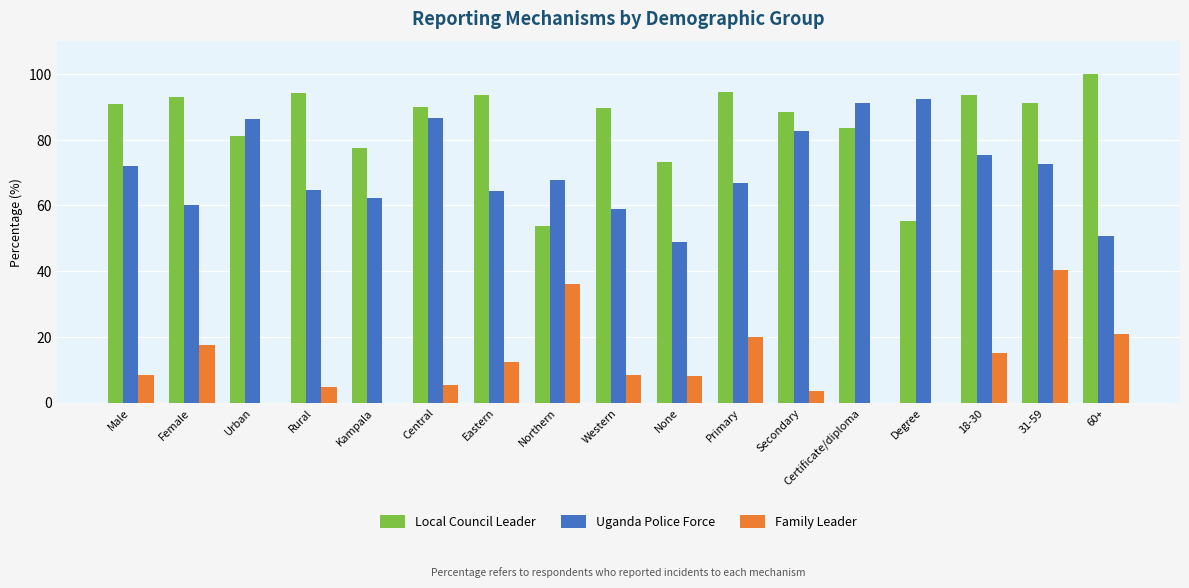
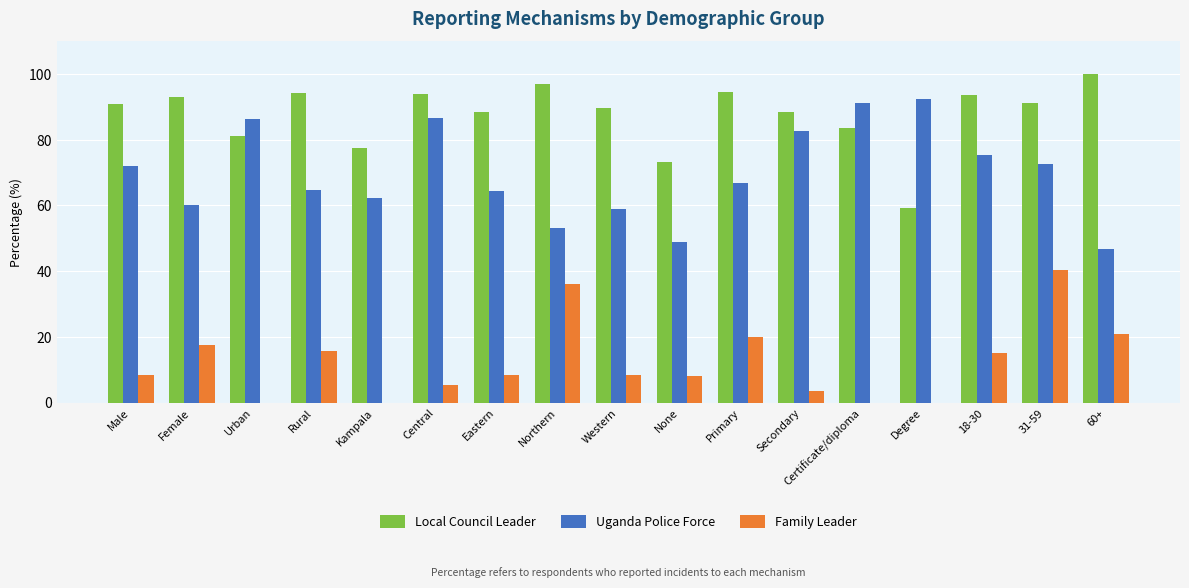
  {
    "Local Council Leader": {
      "Male": 91,
      "Female": 93,
      "Urban": 81,
      "Rural": 94,
      "Kampala": 77,
-     "Central": 90,
-     "Eastern": 94,
-     "Northern": 54,
+     "Central": 94,
+     "Eastern": 89,
+     "Northern": 97,
      "Western": 90,
      "None": 73,
      "Primary": 95,
      "Secondary": 89,
      "Certificate/diploma": 84,
-     "Degree": 55,
+     "Degree": 59,
      "18-30": 94,
      "31-59": 91,
      "60+": 100
    },
    "Uganda Police Force": {
      "Male": 72,
      "Female": 60,
      "Urban": 86,
      "Rural": 65,
      "Kampala": 62,
      "Central": 87,
      "Eastern": 64,
-     "Northern": 68,
+     "Northern": 53,
      "Western": 59,
      "None": 49,
      "Primary": 67,
      "Secondary": 83,
      "Certificate/diploma": 91,
      "Degree": 92,
      "18-30": 75,
      "31-59": 73,
-     "60+": 51
+     "60+": 47
    },
    "Family Leader": {
      "Male": 9,
      "Female": 18,
      "Urban": 0,
-     "Rural": 5,
+     "Rural": 16,
      "Kampala": 0,
      "Central": 5,
-     "Eastern": 12,
+     "Eastern": 9,
      "Northern": 36,
      "Western": 9,
      "None": 8,
      "Primary": 20,
      "Secondary": 4,
      "Certificate/diploma": 0,
      "Degree": 0,
      "18-30": 15,
      "31-59": 41,
      "60+": 21
    }
  }
